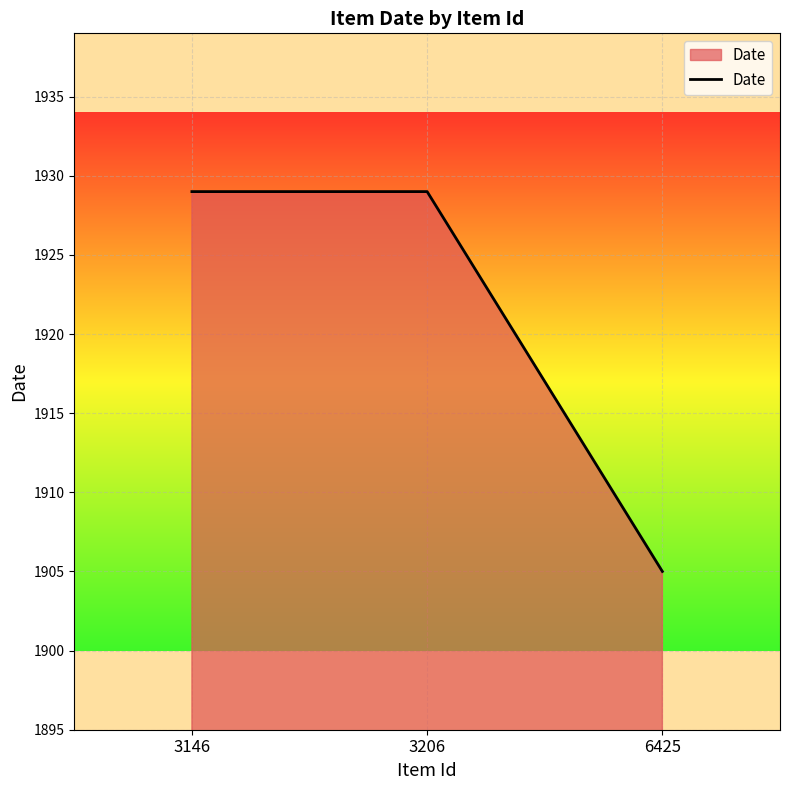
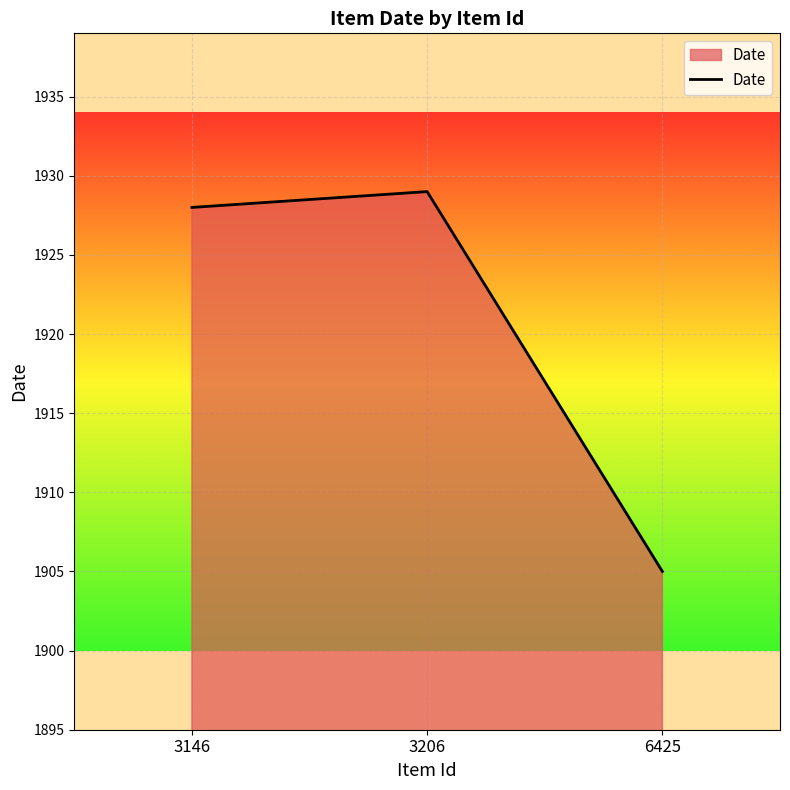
  {
-   "3146": 1929,
+   "3146": 1928,
    "3206": 1929,
    "6425": 1905
  }
